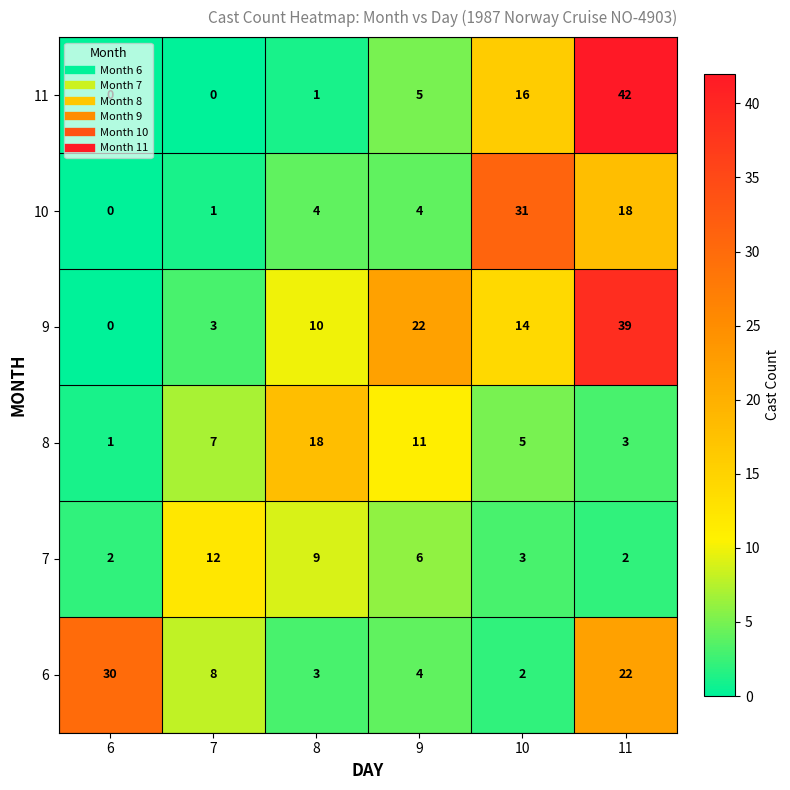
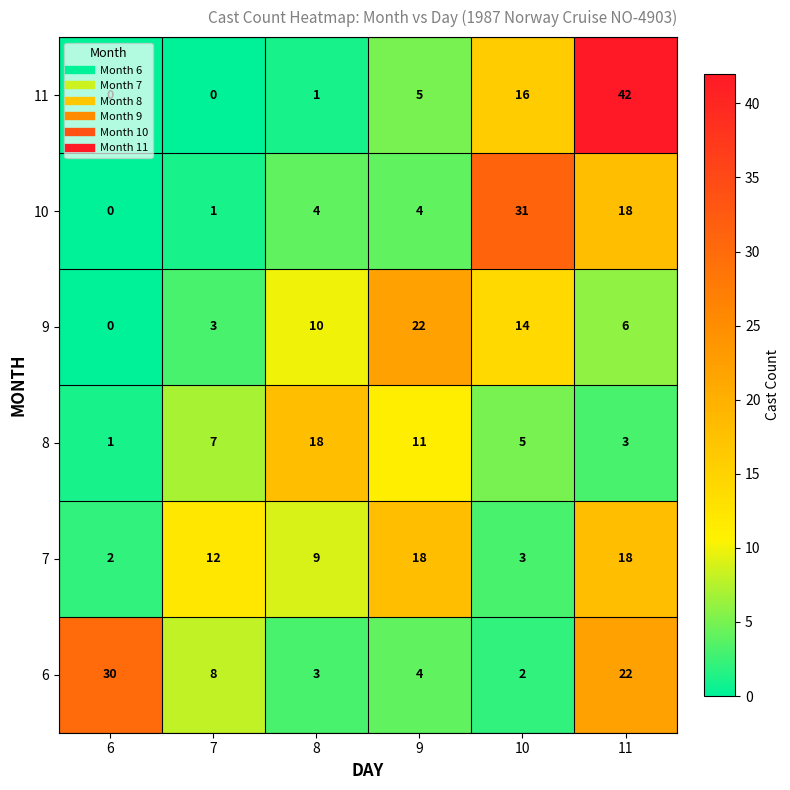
  {
    "11": {
      "7": 0,
      "8": 1,
      "9": 5,
      "10": 16,
      "11": 42
    },
    "10": {
      "6": 0,
      "7": 1,
      "8": 4,
      "9": 4,
      "10": 31,
      "11": 18
    },
    "9": {
      "6": 0,
      "7": 3,
      "8": 10,
      "9": 22,
      "10": 14,
-     "11": 39
+     "11": 6
    },
    "8": {
      "6": 1,
      "7": 7,
      "8": 18,
      "9": 11,
      "10": 5,
      "11": 3
    },
    "7": {
      "6": 2,
      "7": 12,
      "8": 9,
-     "9": 6,
+     "9": 18,
      "10": 3,
-     "11": 2
+     "11": 18
    },
    "6": {
      "6": 30,
      "7": 8,
      "8": 3,
      "9": 4,
      "10": 2,
      "11": 22
    }
  }
